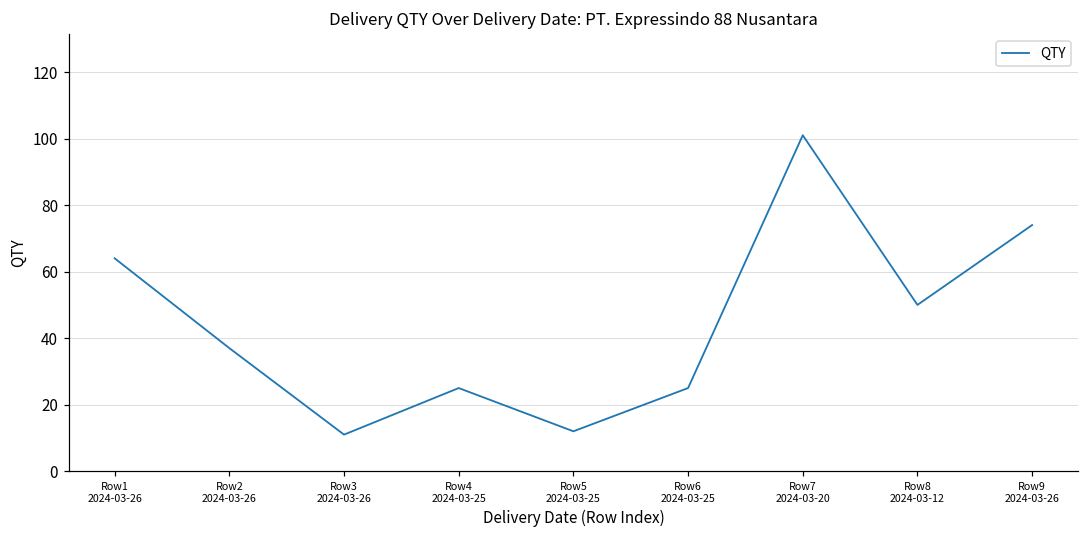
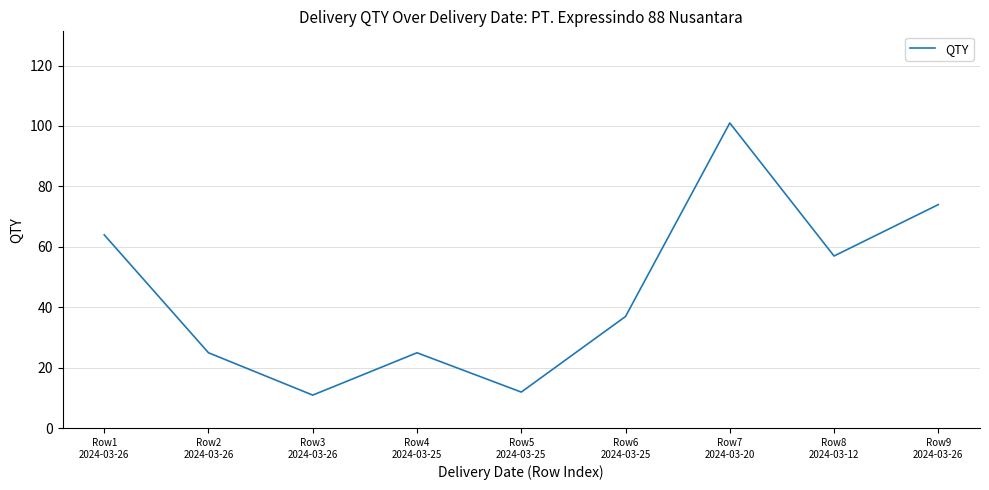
  {
    "Row1 2024-03-26": 64,
-   "Row2 2024-03-26": 37,
+   "Row2 2024-03-26": 25,
    "Row3 2024-03-26": 11,
    "Row4 2024-03-25": 25,
    "Row5 2024-03-25": 12,
-   "Row6 2024-03-25": 25,
+   "Row6 2024-03-25": 37,
    "Row7 2024-03-20": 101,
-   "Row8 2024-03-12": 50,
+   "Row8 2024-03-12": 57,
    "Row9 2024-03-26": 74
  }
